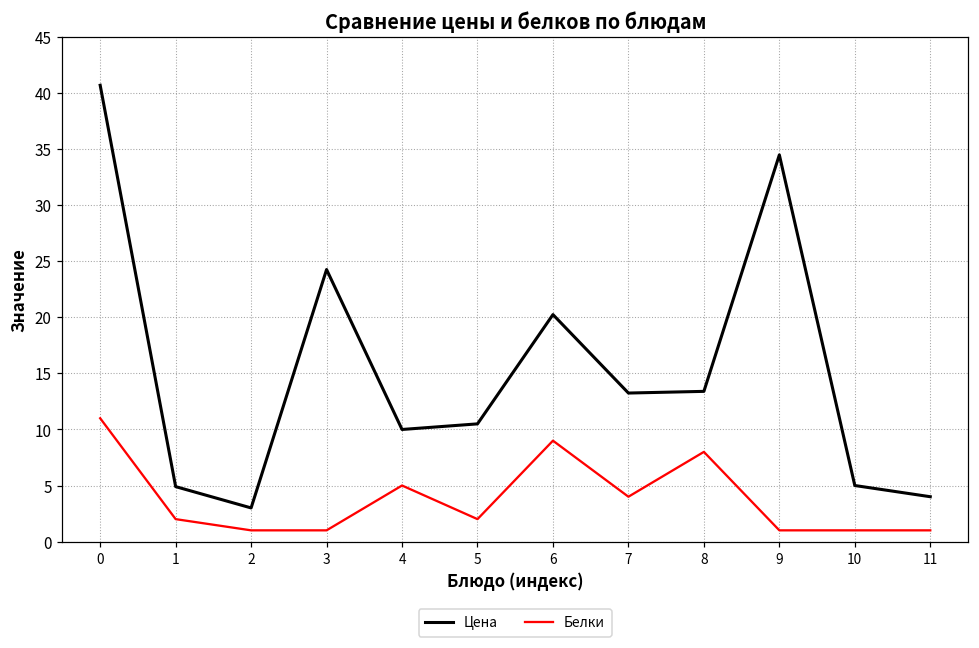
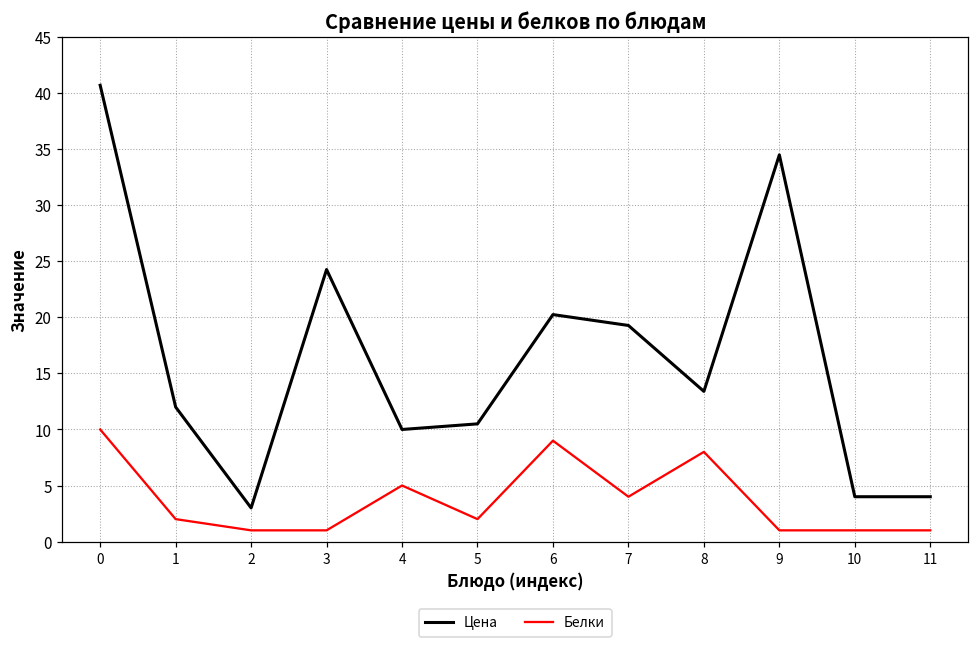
  {
    "Цена": {
      "0": 40.7,
-     "1": 4.9,
+     "1": 12.0,
      "2": 3.0,
      "3": 24.3,
      "4": 10.0,
      "5": 10.5,
      "6": 20.3,
-     "7": 13.3,
+     "7": 19.3,
      "8": 13.4,
      "9": 34.5,
-     "10": 5,
+     "10": 4,
      "11": 4.0
    },
    "Белки": {
-     "0": 11,
+     "0": 10,
      "1": 2,
      "2": 1,
      "3": 1,
      "4": 5,
      "5": 2,
      "6": 9,
      "7": 4,
      "8": 8,
      "9": 1,
      "10": 1,
      "11": 1
    }
  }
